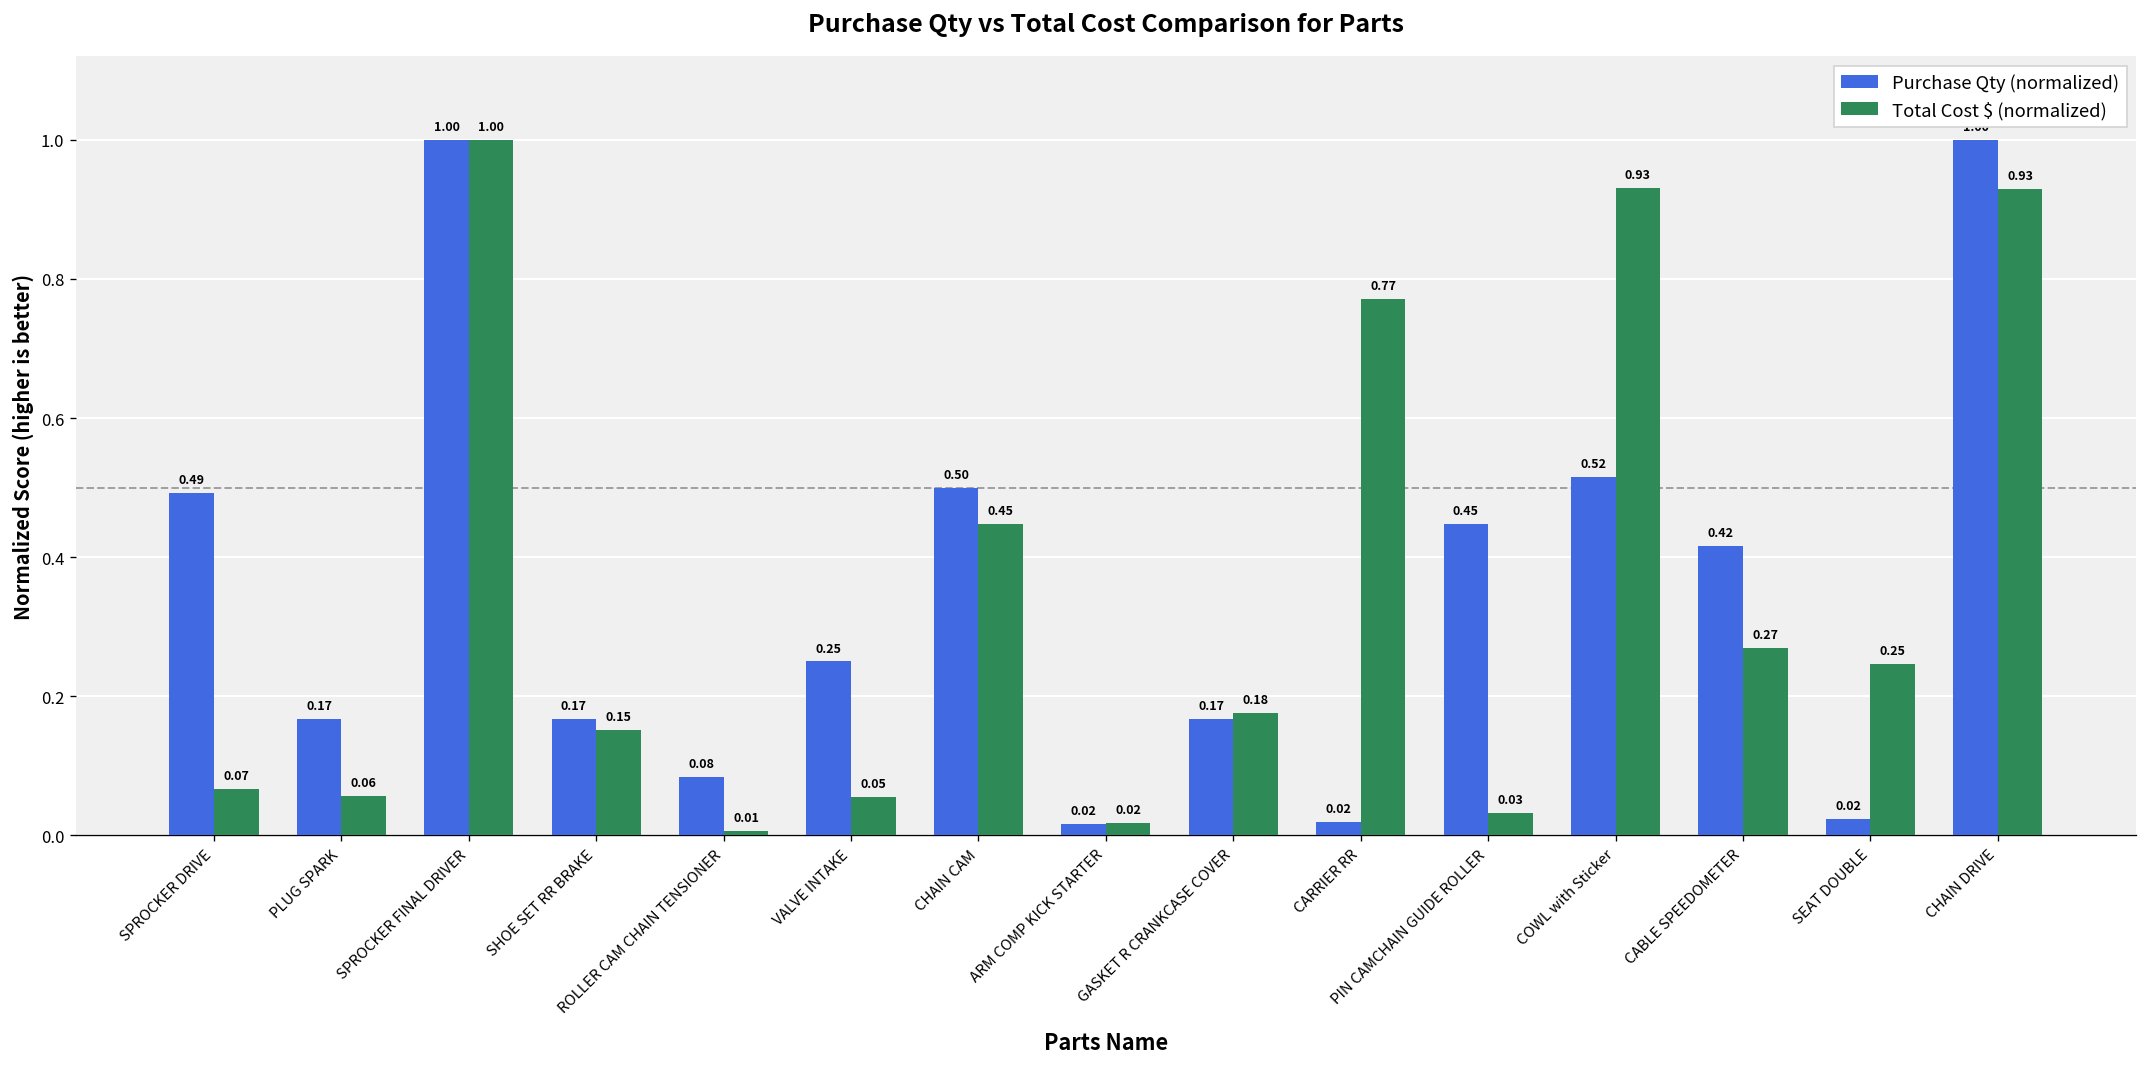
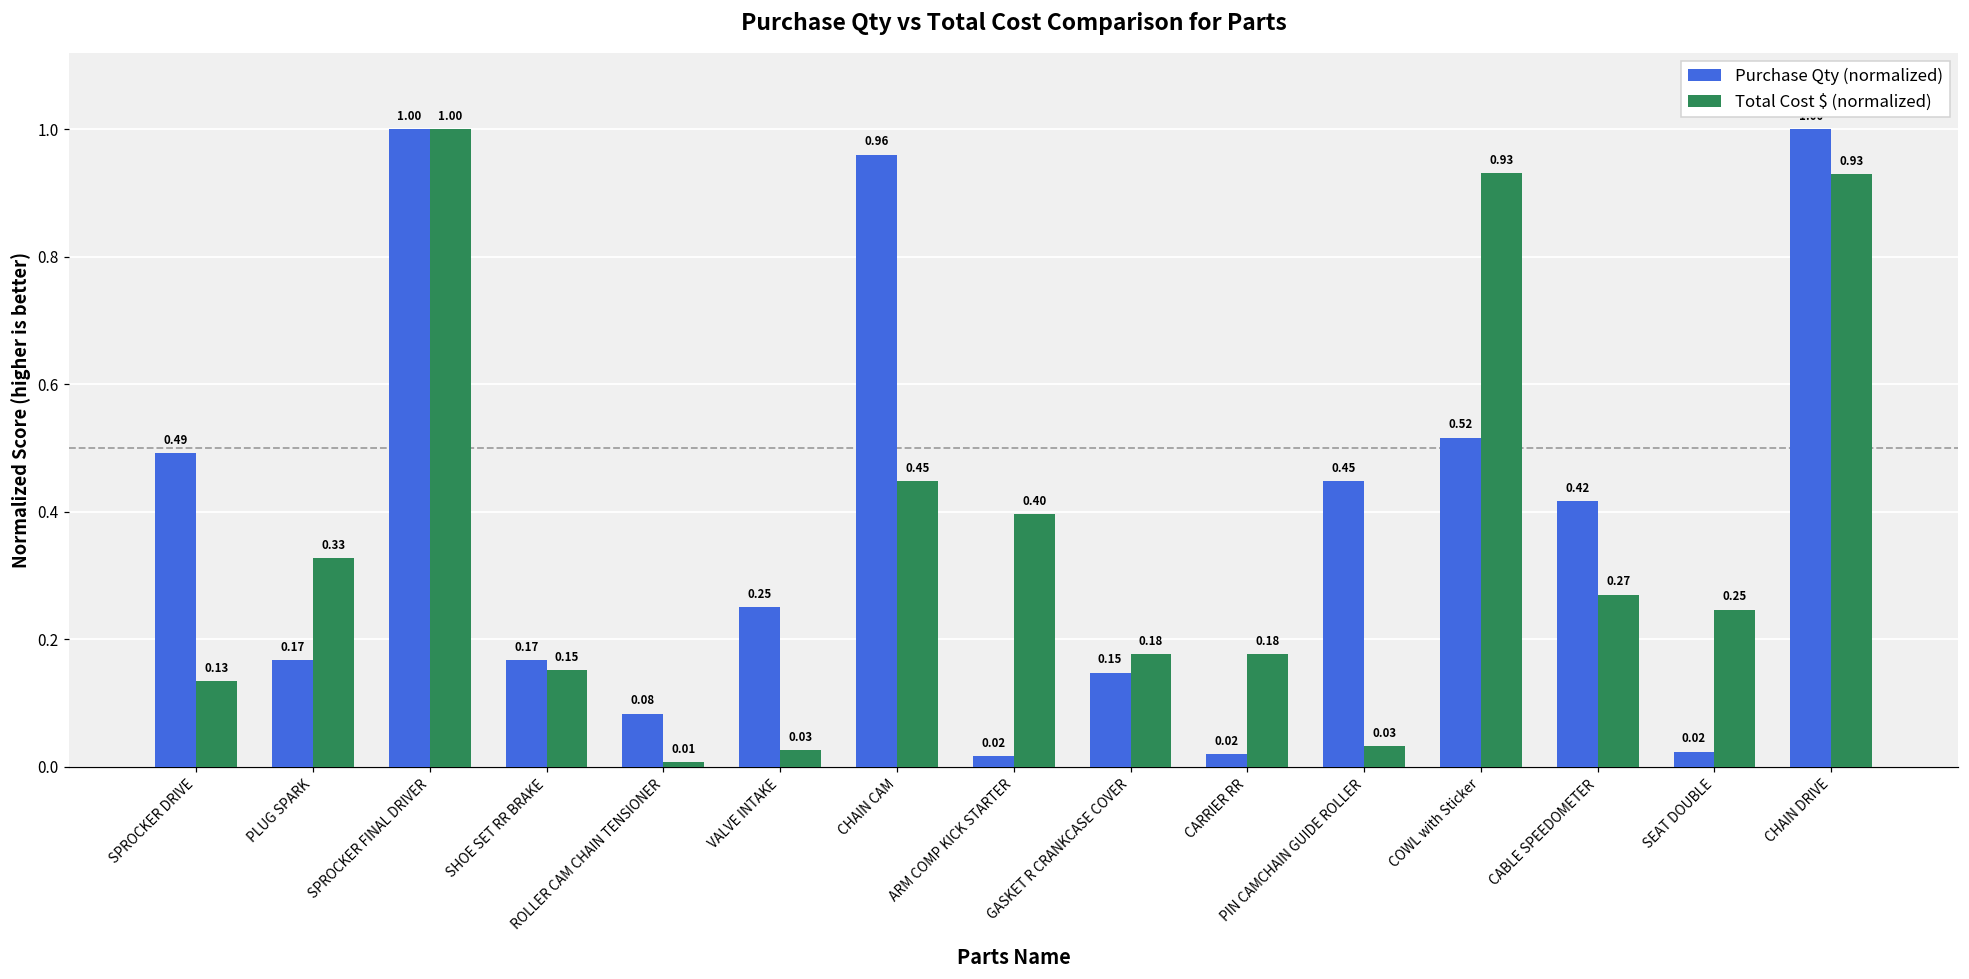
  {
    "Purchase Qty (normalized)": {
      "SPROCKER DRIVE": 0.49,
      "PLUG SPARK": 0.17,
      "SPROCKER FINAL DRIVER": 1.00,
      "SHOE SET RR BRAKE": 0.17,
      "ROLLER CAM CHAIN TENSIONER": 0.08,
      "VALVE INTAKE": 0.25,
-     "CHAIN CAM": 0.50,
+     "CHAIN CAM": 0.96,
      "ARM COMP KICK STARTER": 0.02,
-     "GASKET R CRANKCASE COVER": 0.17,
+     "GASKET R CRANKCASE COVER": 0.15,
      "CARRIER RR": 0.02,
      "PIN CAMCHAIN GUIDE ROLLER": 0.45,
      "COWL with Sticker": 0.52,
      "CABLE SPEEDOMETER": 0.42,
      "SEAT DOUBLE": 0.02
    },
    "Total Cost $ (normalized)": {
-     "SPROCKER DRIVE": 0.07,
-     "PLUG SPARK": 0.06,
+     "SPROCKER DRIVE": 0.13,
+     "PLUG SPARK": 0.33,
      "SPROCKER FINAL DRIVER": 1.00,
      "SHOE SET RR BRAKE": 0.15,
      "ROLLER CAM CHAIN TENSIONER": 0.01,
-     "VALVE INTAKE": 0.05,
+     "VALVE INTAKE": 0.03,
      "CHAIN CAM": 0.45,
-     "ARM COMP KICK STARTER": 0.02,
+     "ARM COMP KICK STARTER": 0.40,
      "GASKET R CRANKCASE COVER": 0.18,
-     "CARRIER RR": 0.77,
+     "CARRIER RR": 0.18,
      "PIN CAMCHAIN GUIDE ROLLER": 0.03,
      "COWL with Sticker": 0.93,
      "CABLE SPEEDOMETER": 0.27,
      "SEAT DOUBLE": 0.25,
      "CHAIN DRIVE": 0.93
    }
  }
